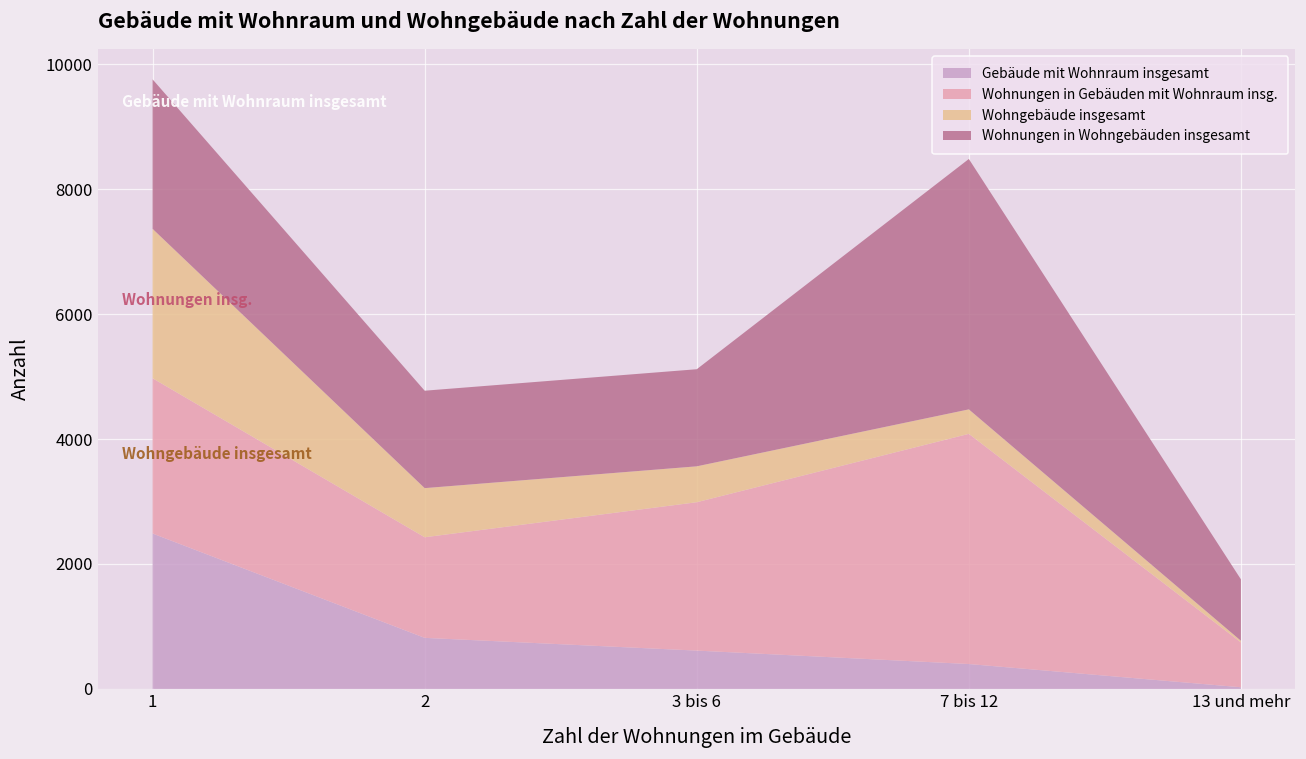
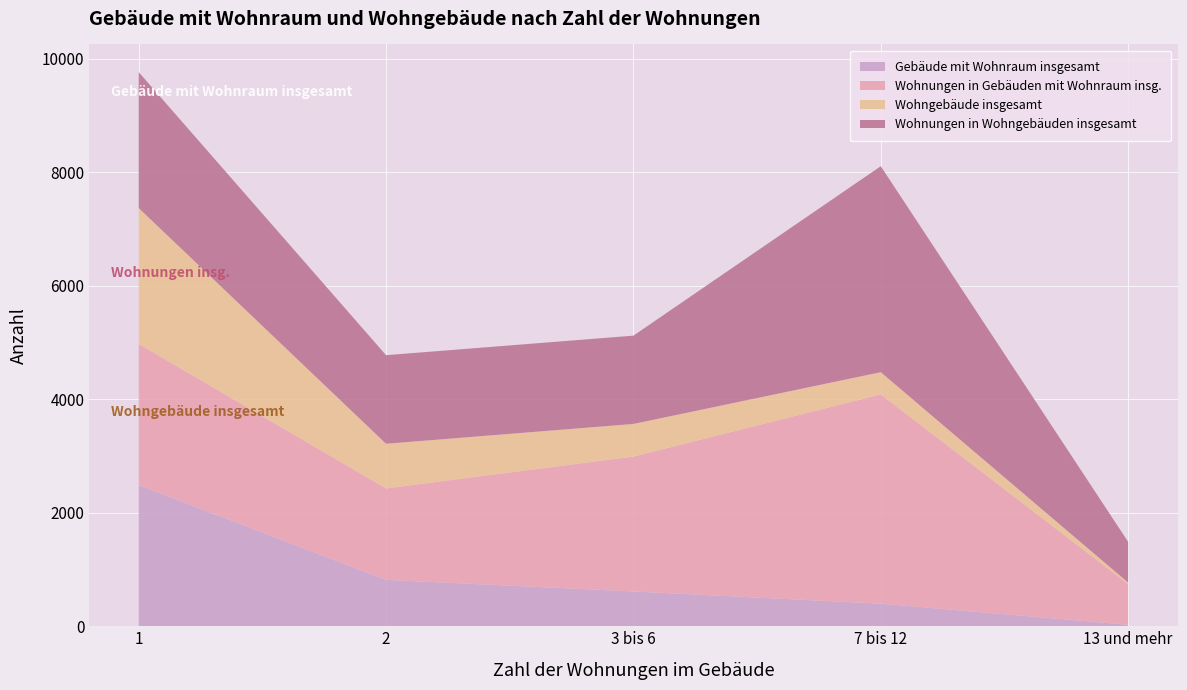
  {
    "Wohnungen in Wohngebäuden insgesamt": {
      "1": 2400,
      "2": 1600,
      "3 bis 6": 1600,
-     "7 bis 12": 4000,
-     "13 und mehr": 1000
+     "7 bis 12": 3600,
+     "13 und mehr": 700
    }
  }
